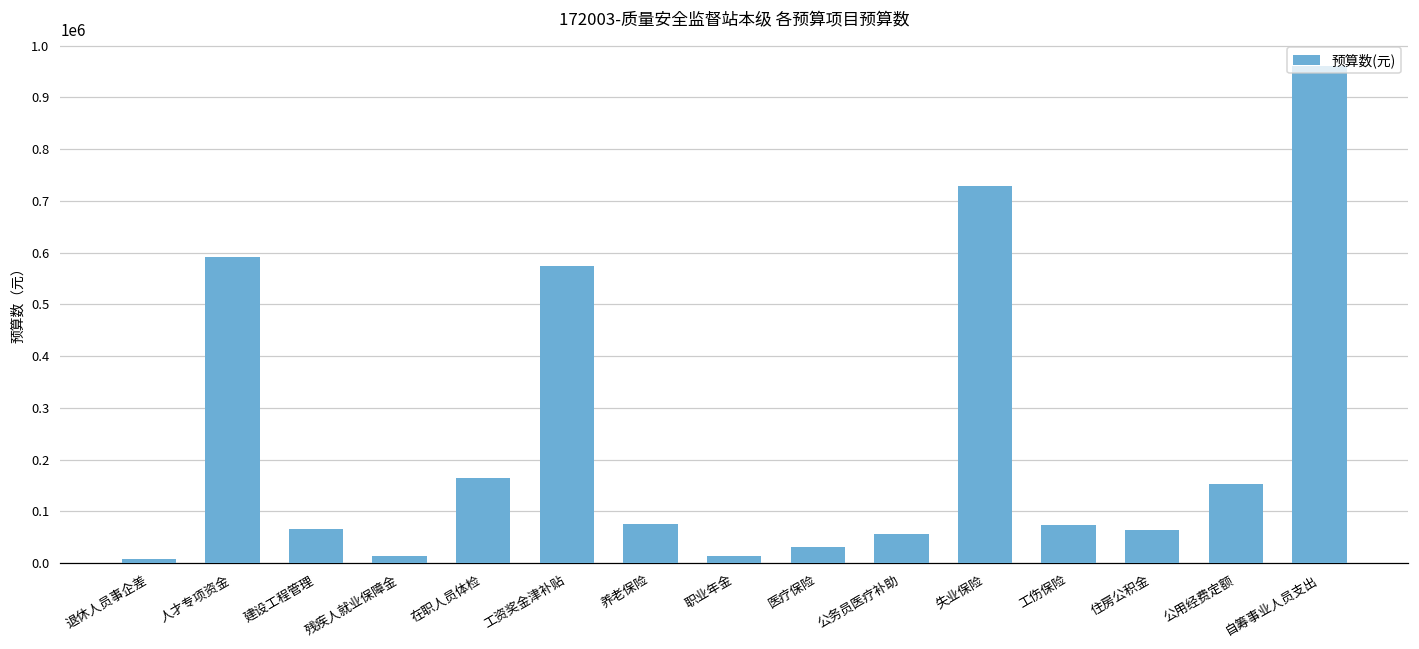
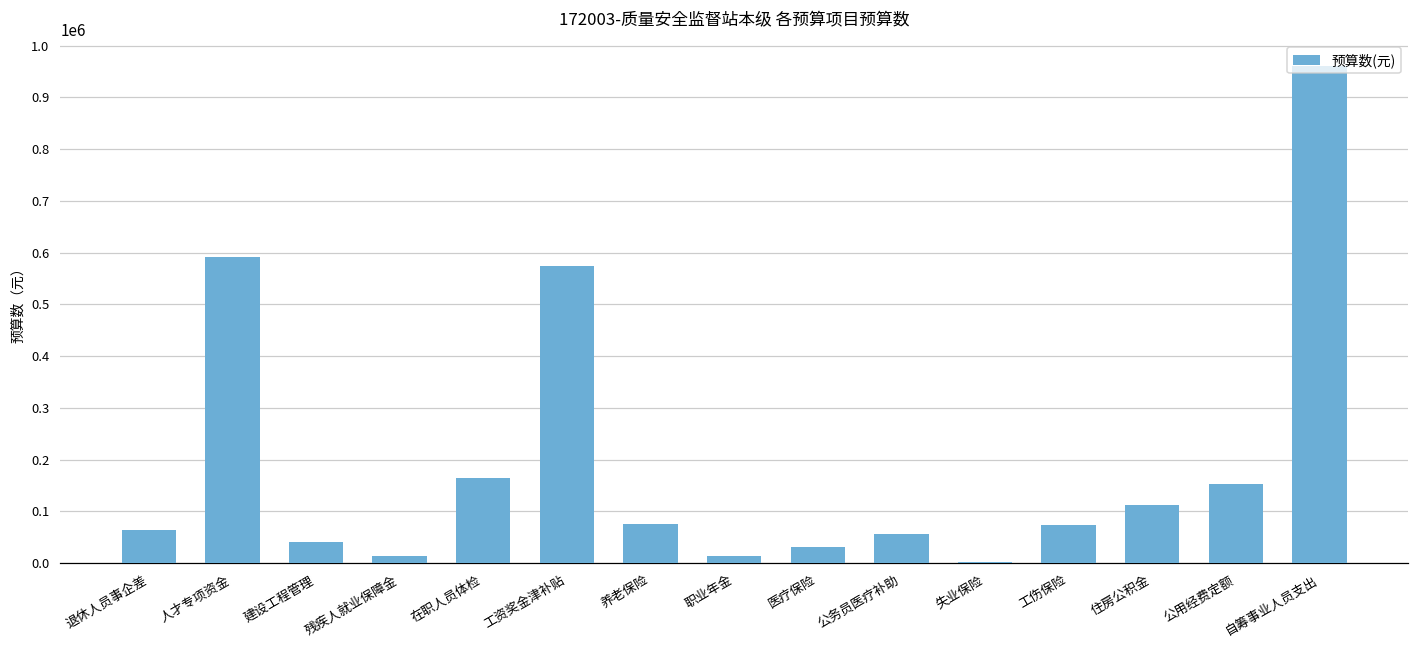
  {
-   "退休人员事企差": 10000,
+   "退休人员事企差": 60000,
    "人才专项资金": 590000,
-   "建设工程管理": 70000,
+   "建设工程管理": 40000,
    "残疾人就业保障金": 10000,
    "在职人员体检": 160000,
    "工资奖金津补贴": 570000,
    "养老保险": 80000,
    "职业年金": 10000,
    "医疗保险": 30000,
    "公务员医疗补助": 60000,
-   "失业保险": 730000,
+   "失业保险": 0,
    "工伤保险": 70000,
-   "住房公积金": 60000,
+   "住房公积金": 110000,
    "公用经费定额": 150000
  }
